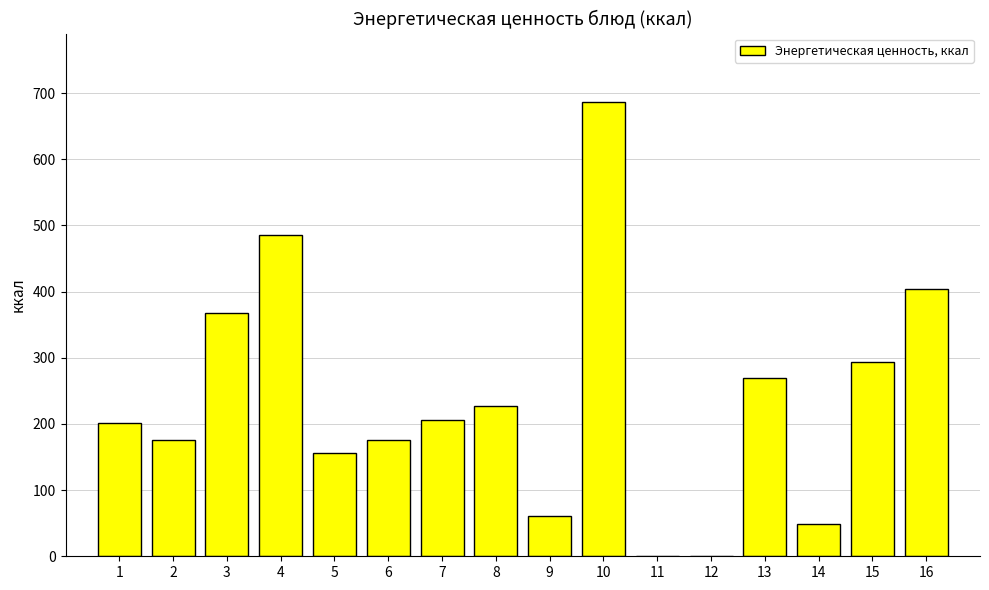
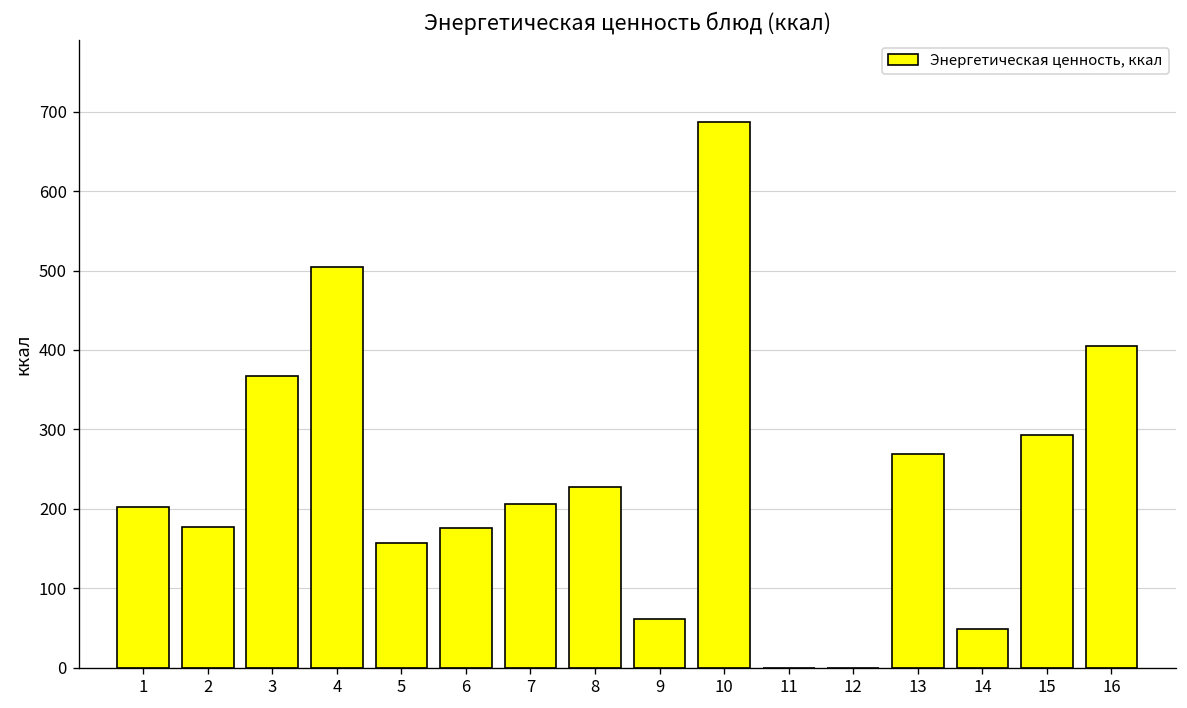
  {
    "1": 200,
    "2": 180,
    "3": 370,
-   "4": 490,
+   "4": 500,
    "5": 160,
    "6": 180,
    "7": 210,
    "8": 230,
    "9": 60,
    "10": 690,
    "11": 0,
    "12": 0,
    "13": 270,
    "14": 50,
    "15": 290,
    "16": 400
  }
